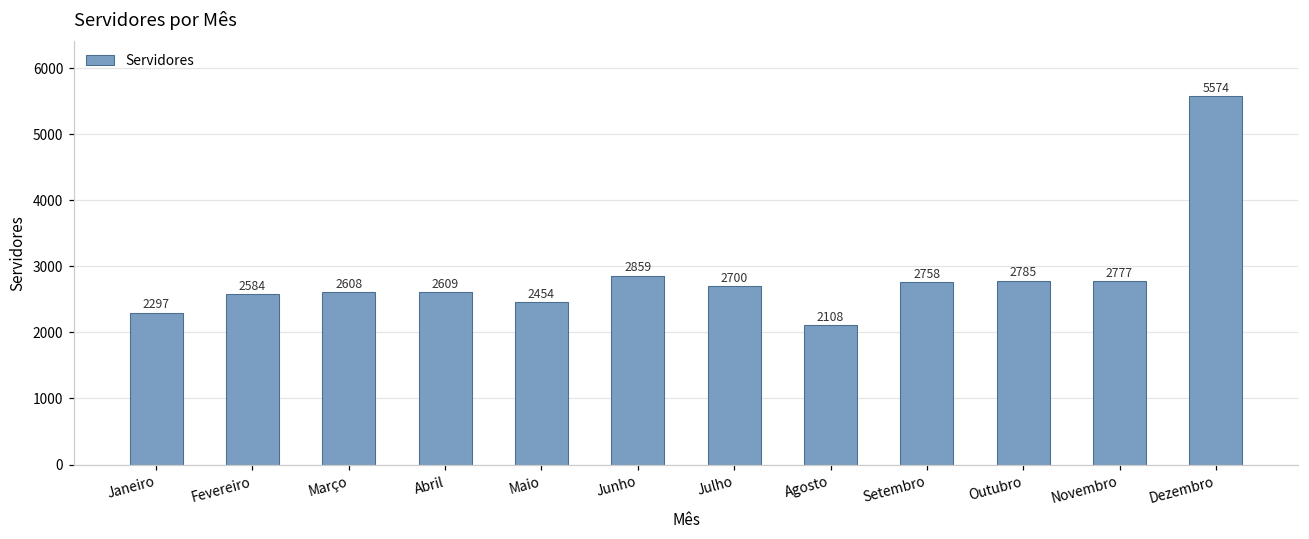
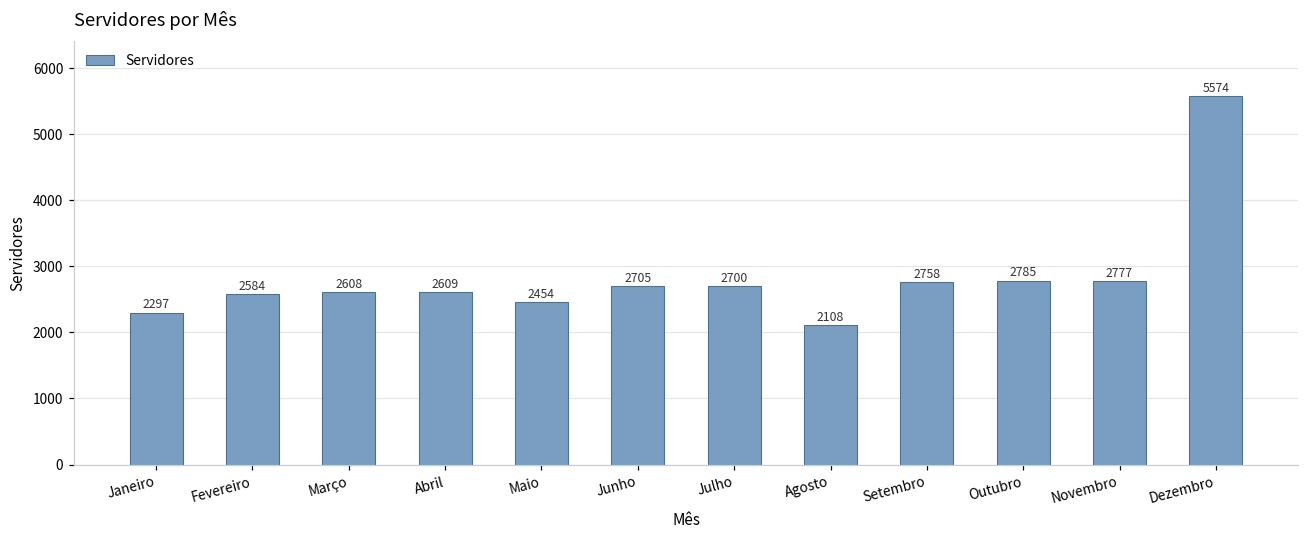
  {
    "Janeiro": 2297,
    "Fevereiro": 2584,
    "Março": 2608,
    "Abril": 2609,
    "Maio": 2454,
-   "Junho": 2859,
+   "Junho": 2705,
    "Julho": 2700,
    "Agosto": 2108,
    "Setembro": 2758,
    "Outubro": 2785,
    "Novembro": 2777,
    "Dezembro": 5574
  }
